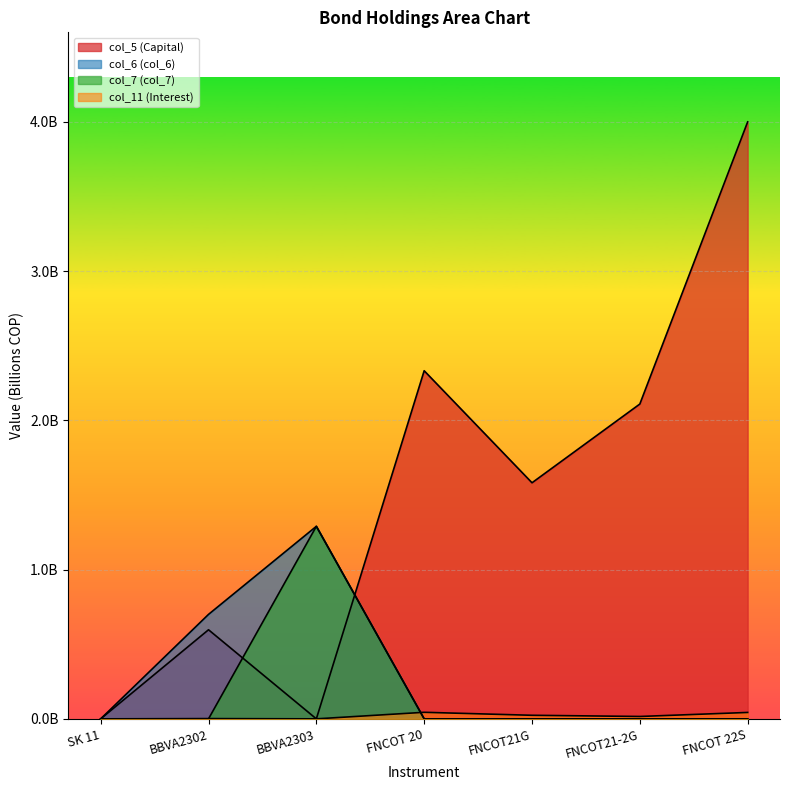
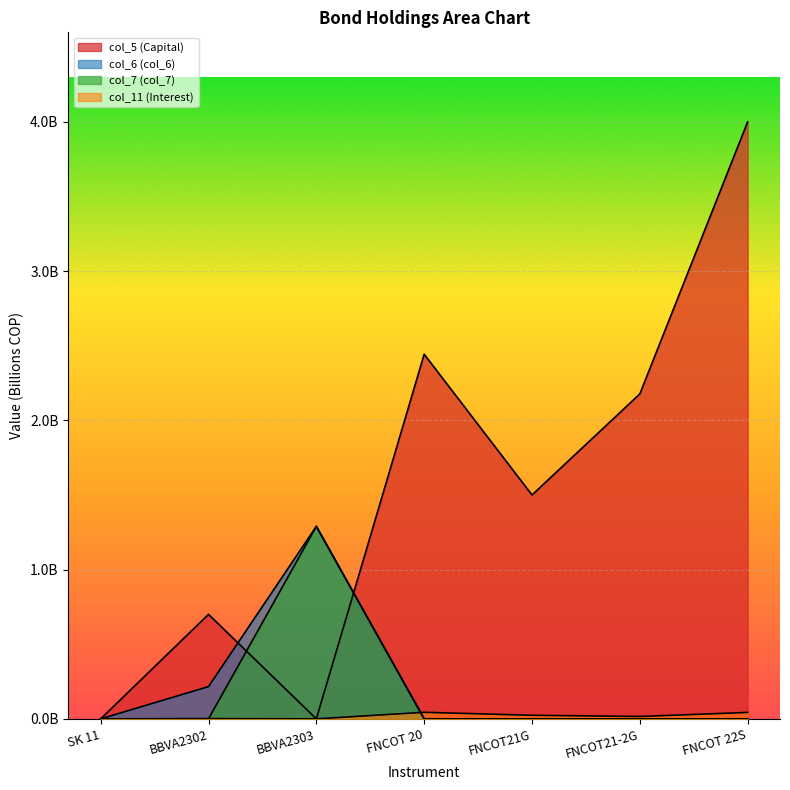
  {
    "col_5 (Capital)": {
-     "BBVA2302": 600000000,
-     "FNCOT 20": 2330000000,
-     "FNCOT21G": 1580000000,
-     "FNCOT21-2G": 2110000000,
+     "BBVA2302": 700000000,
+     "FNCOT 20": 2440000000,
+     "FNCOT21G": 1500000000,
+     "FNCOT21-2G": 2180000000,
      "FNCOT 22S": 4000000000
    },
    "col_6 (col_6)": {
-     "BBVA2302": 700000000
+     "BBVA2302": 220000000
    },
    "col_11 (Interest)": {
      "FNCOT 20": 40000000,
      "FNCOT21G": 20000000,
      "FNCOT 22S": 40000000
    }
  }
